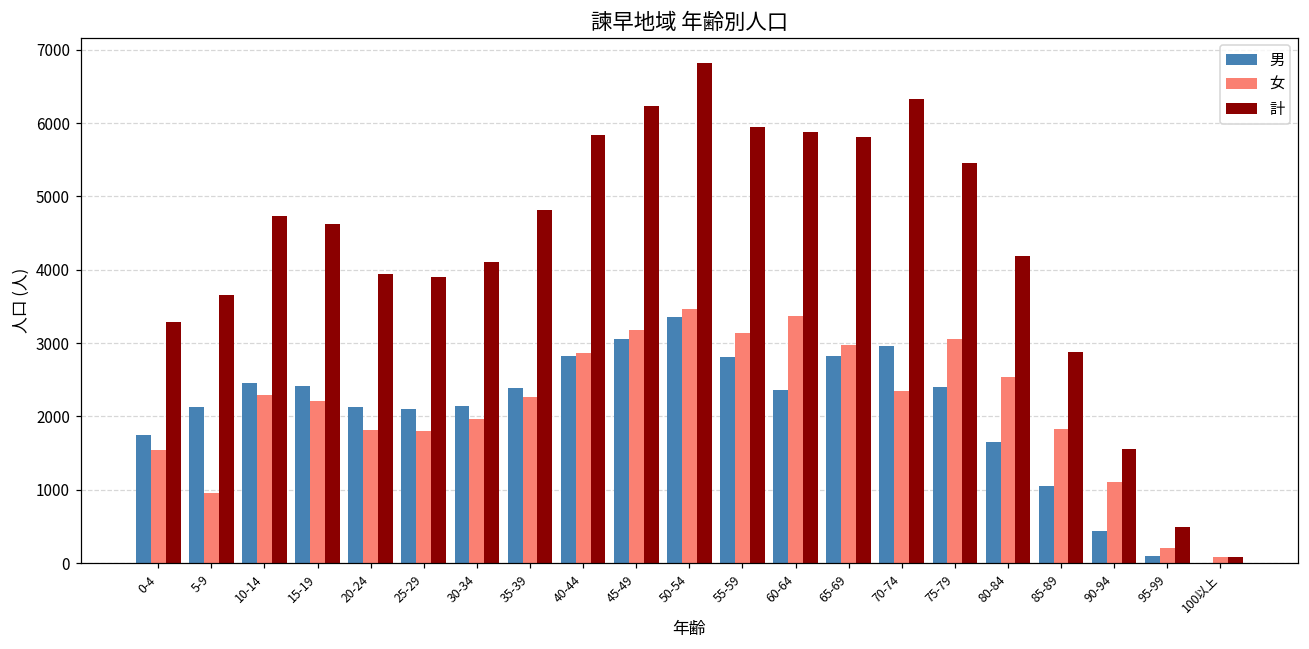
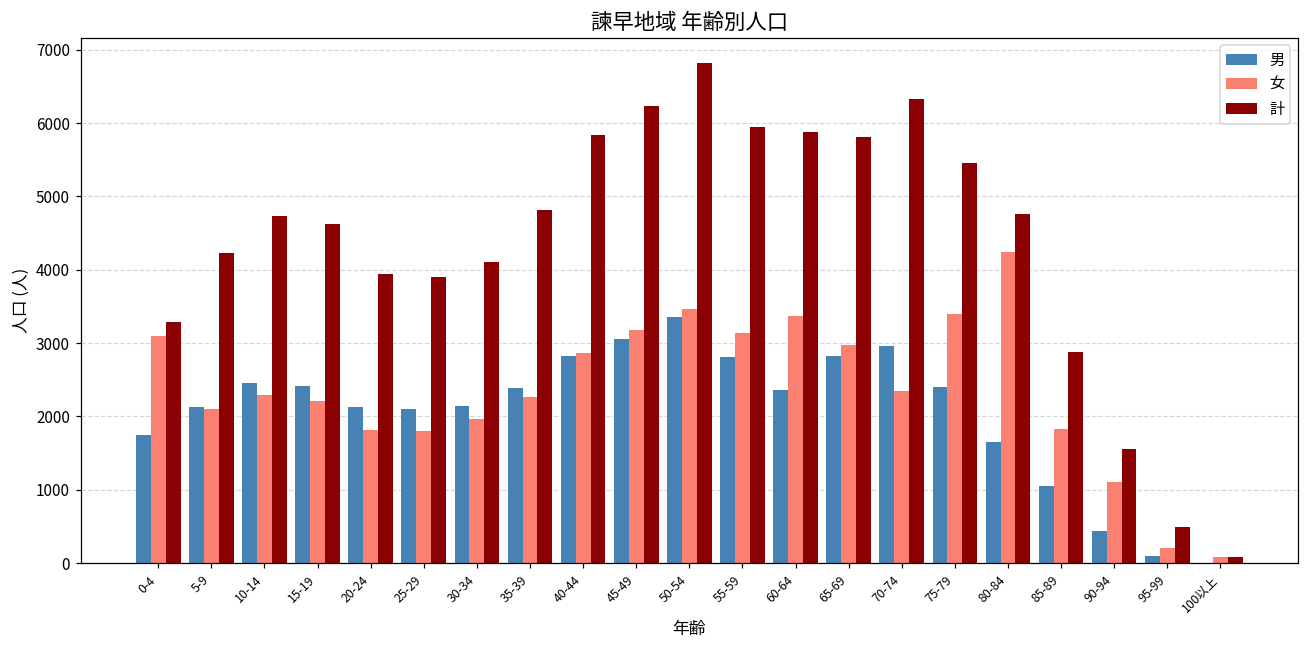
  {
    "男": {
      "0-4": 1700,
      "5-9": 2100,
      "10-14": 2500,
      "15-19": 2400,
      "20-24": 2100,
      "25-29": 2100,
      "30-34": 2100,
      "35-39": 2400,
      "40-44": 2800,
      "45-49": 3100,
      "50-54": 3400,
      "55-59": 2800,
      "60-64": 2400,
      "65-69": 2800,
      "70-74": 3000,
      "75-79": 2400,
      "80-84": 1600,
      "85-89": 1000,
      "90-94": 400,
      "95-99": 100
    },
    "女": {
-     "0-4": 1500,
-     "5-9": 1000,
+     "0-4": 3100,
+     "5-9": 2100,
      "10-14": 2300,
      "15-19": 2200,
      "20-24": 1800,
      "25-29": 1800,
      "30-34": 2000,
      "35-39": 2300,
      "40-44": 2900,
      "45-49": 3200,
      "50-54": 3500,
      "55-59": 3100,
      "60-64": 3400,
      "65-69": 3000,
      "70-74": 2400,
-     "75-79": 3100,
-     "80-84": 2500,
+     "75-79": 3400,
+     "80-84": 4200,
      "85-89": 1800,
      "90-94": 1100,
      "95-99": 200,
      "100以上": 100
    },
    "計": {
      "0-4": 3300,
-     "5-9": 3700,
+     "5-9": 4200,
      "10-14": 4700,
      "15-19": 4600,
      "20-24": 3900,
      "25-29": 3900,
      "30-34": 4100,
      "35-39": 4800,
      "40-44": 5800,
      "45-49": 6200,
      "50-54": 6800,
      "55-59": 5900,
      "60-64": 5900,
      "65-69": 5800,
      "70-74": 6300,
      "75-79": 5500,
-     "80-84": 4200,
+     "80-84": 4800,
      "85-89": 2900,
      "90-94": 1500,
      "95-99": 500,
      "100以上": 100
    }
  }
